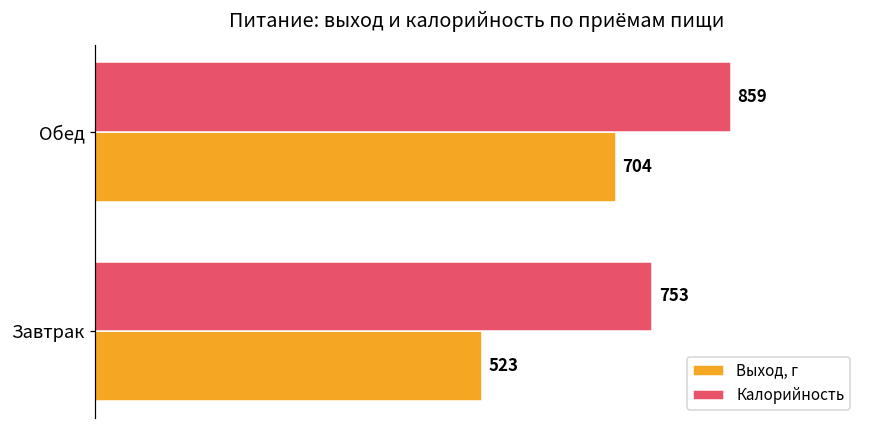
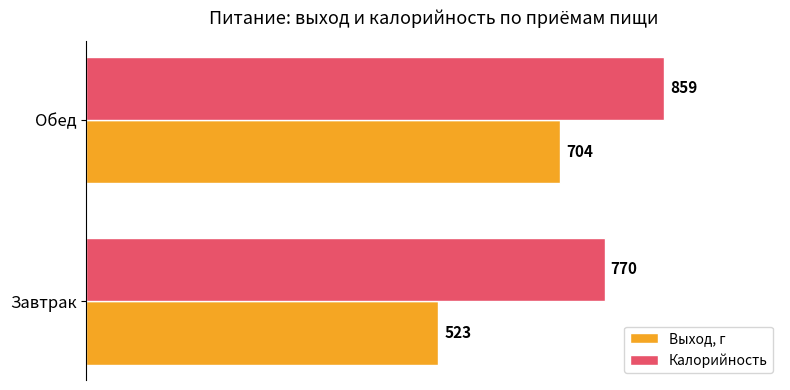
  {
    "Выход, г": {
      "Обед": 704,
      "Завтрак": 523
    },
    "Калорийность": {
      "Обед": 859,
-     "Завтрак": 753
+     "Завтрак": 770
    }
  }
